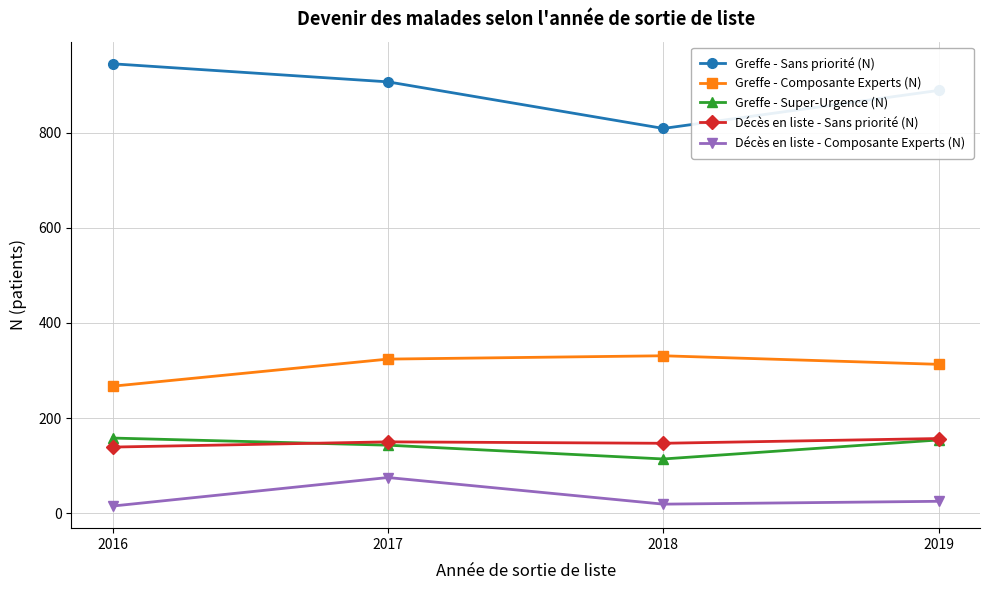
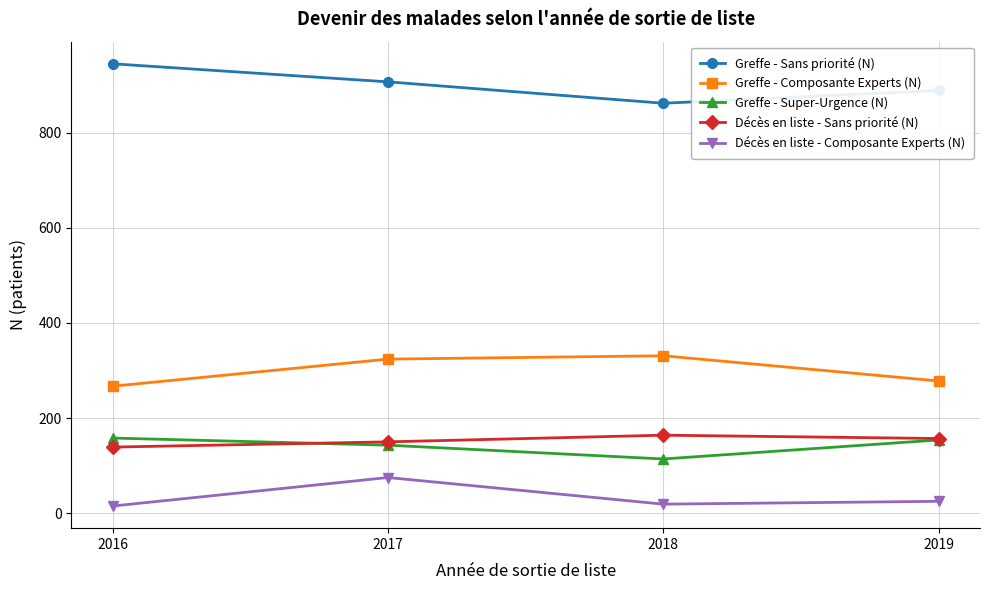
  {
    "Greffe - Sans priorité (N)": {
      "2016": 950,
      "2017": 910,
-     "2018": 810
+     "2018": 860
    },
    "Greffe - Composante Experts (N)": {
      "2016": 270,
      "2017": 320,
      "2018": 330,
-     "2019": 310
+     "2019": 280
    },
    "Greffe - Super-Urgence (N)": {
      "2016": 160,
      "2017": 140,
      "2018": 110
    },
    "Décès en liste - Sans priorité (N)": {
      "2016": 140,
      "2017": 150,
-     "2018": 150
+     "2018": 160
    },
    "Décès en liste - Composante Experts (N)": {
      "2016": 20,
      "2017": 80,
      "2018": 20,
      "2019": 30
    }
  }
